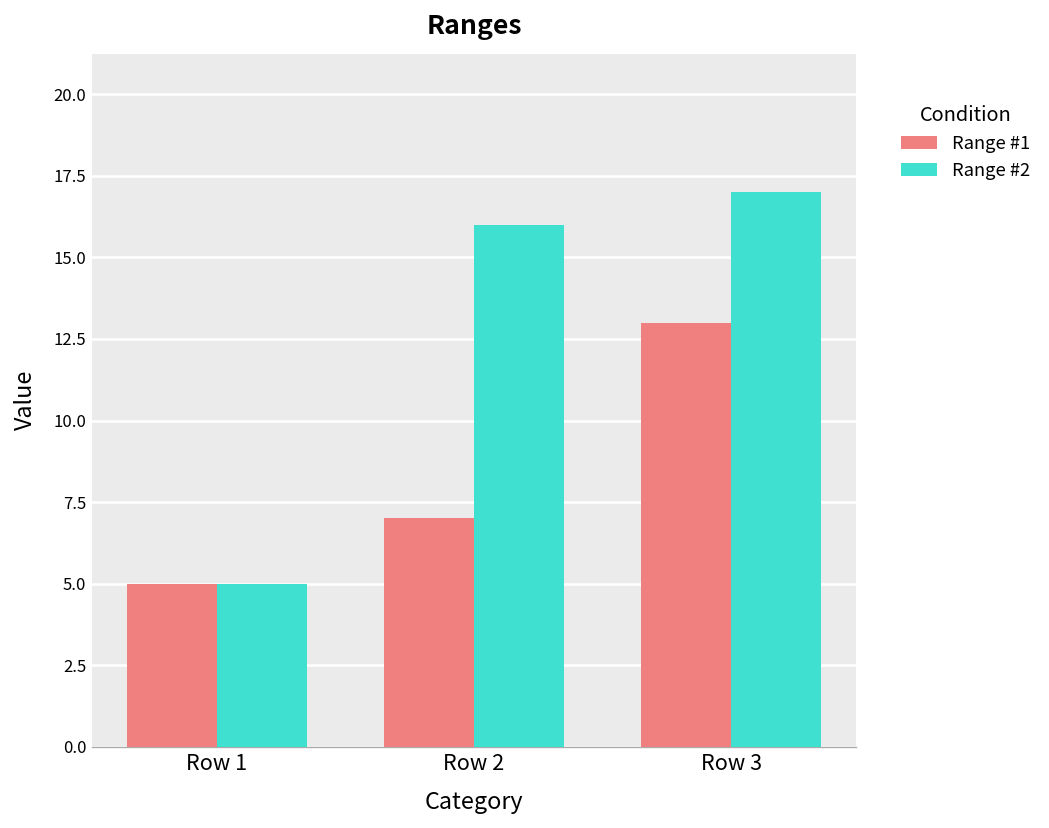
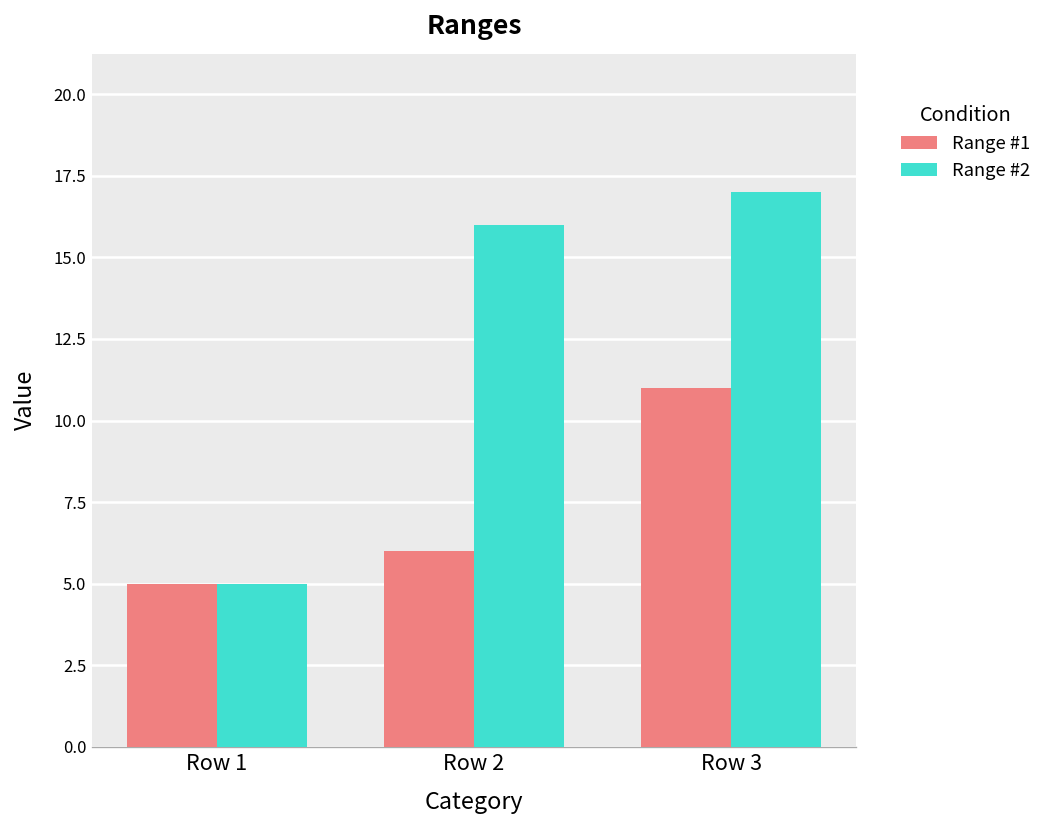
  {
    "Range #1": {
      "Row 1": 5,
-     "Row 2": 7,
-     "Row 3": 13
+     "Row 2": 6,
+     "Row 3": 11
    },
    "Range #2": {
      "Row 1": 5,
      "Row 2": 16,
      "Row 3": 17
    }
  }
